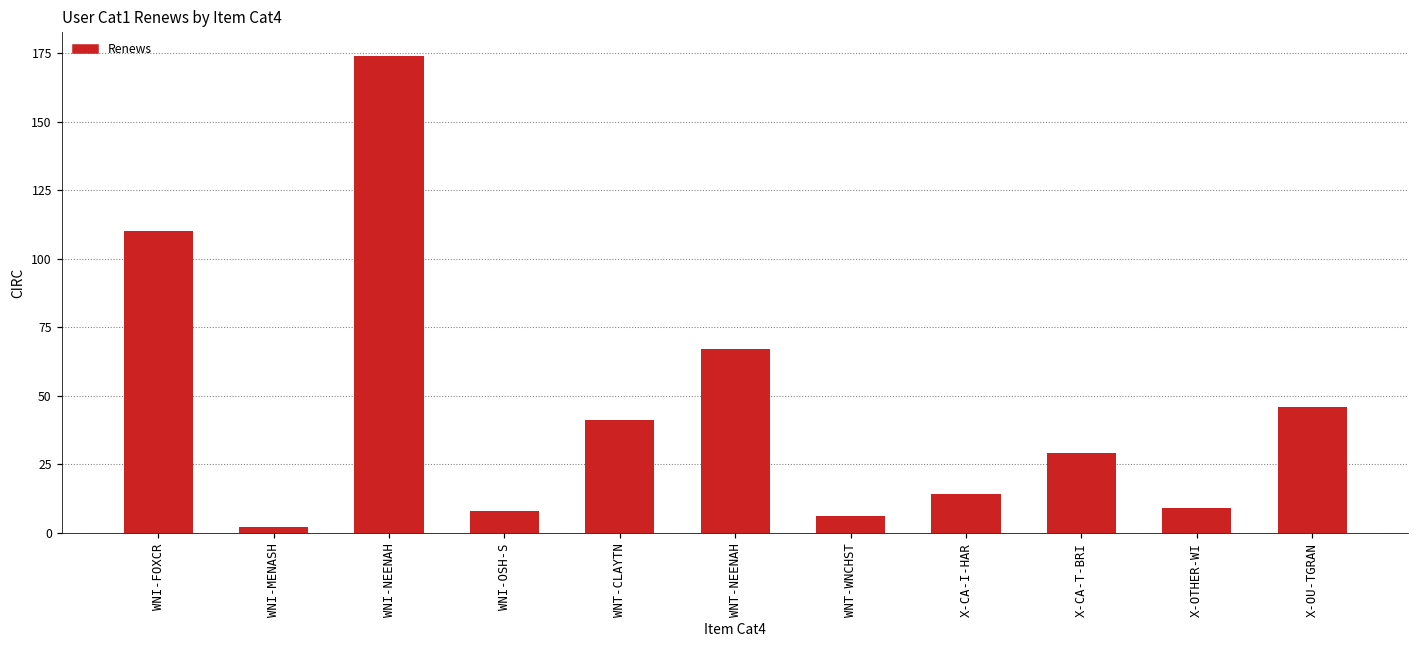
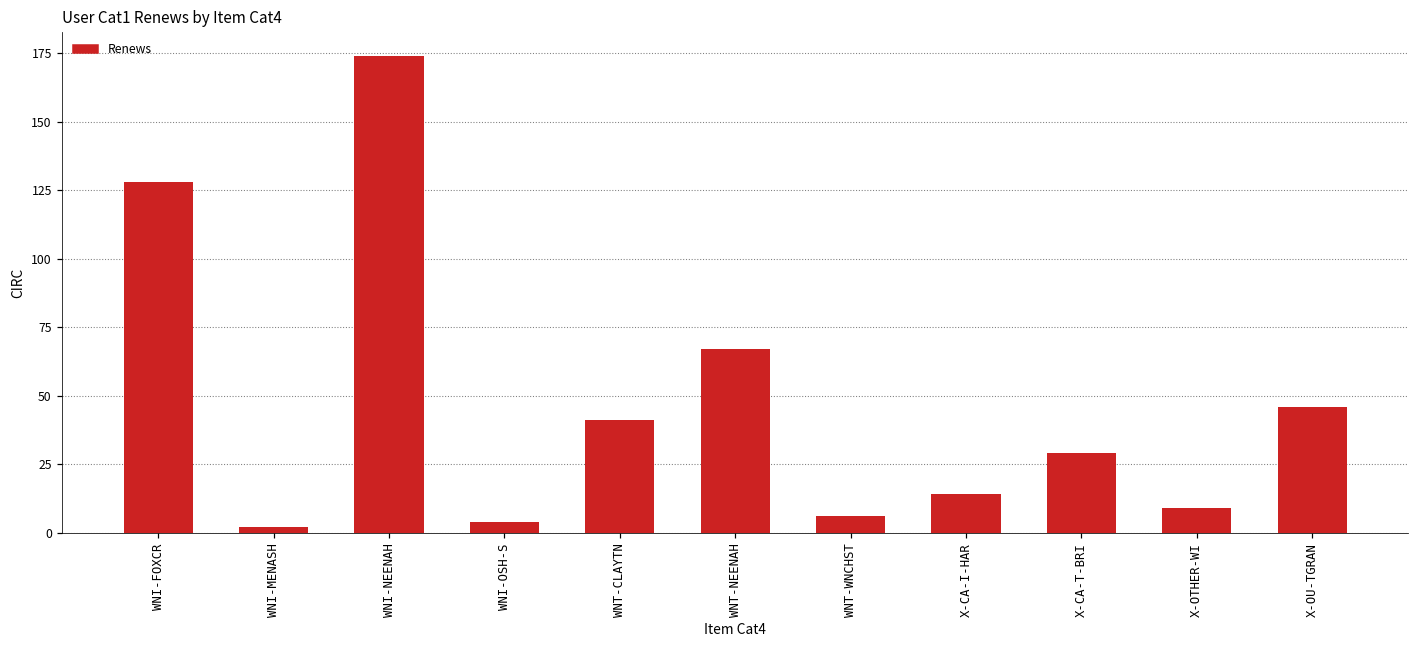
  {
-   "WNI-FOXCR": 110,
+   "WNI-FOXCR": 128,
    "WNI-MENASH": 2,
    "WNI-NEENAH": 174,
-   "WNI-OSH-S": 8,
+   "WNI-OSH-S": 4,
    "WNT-CLAYTN": 41,
    "WNT-NEENAH": 67,
    "WNT-WNCHST": 6,
    "X-CA-I-HAR": 14,
    "X-CA-T-BRI": 29,
    "X-OTHER-WI": 9,
    "X-OU-TGRAN": 46
  }
